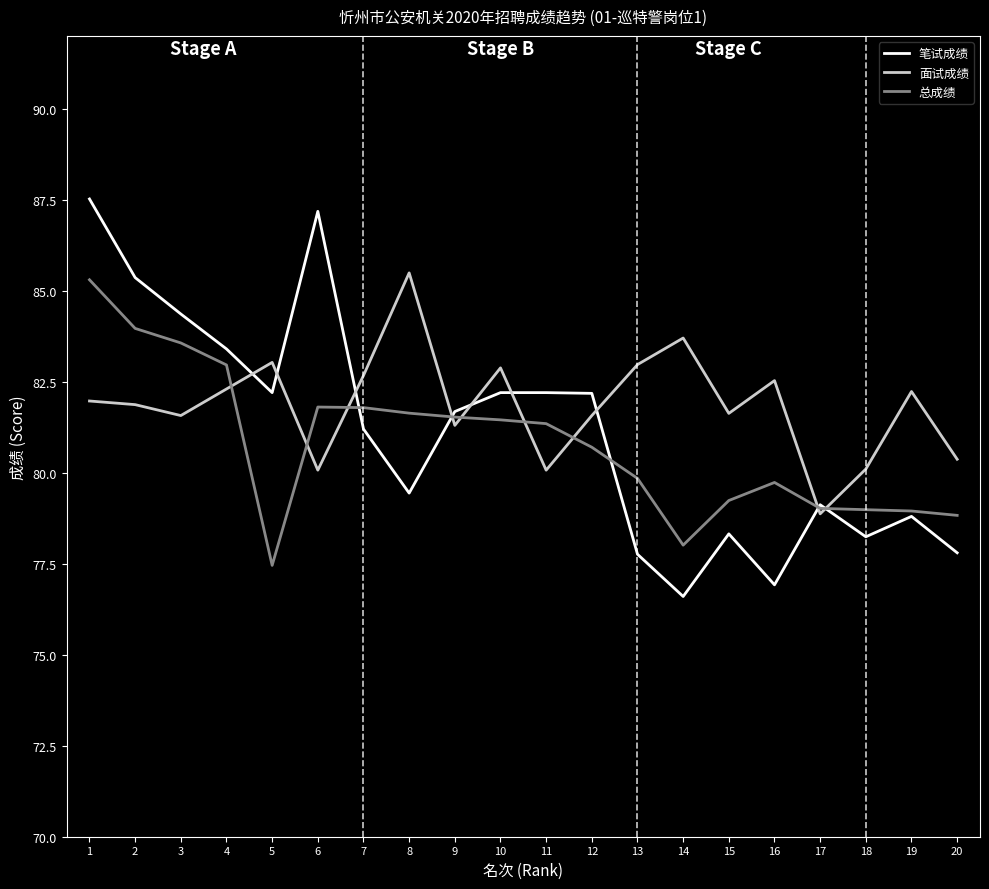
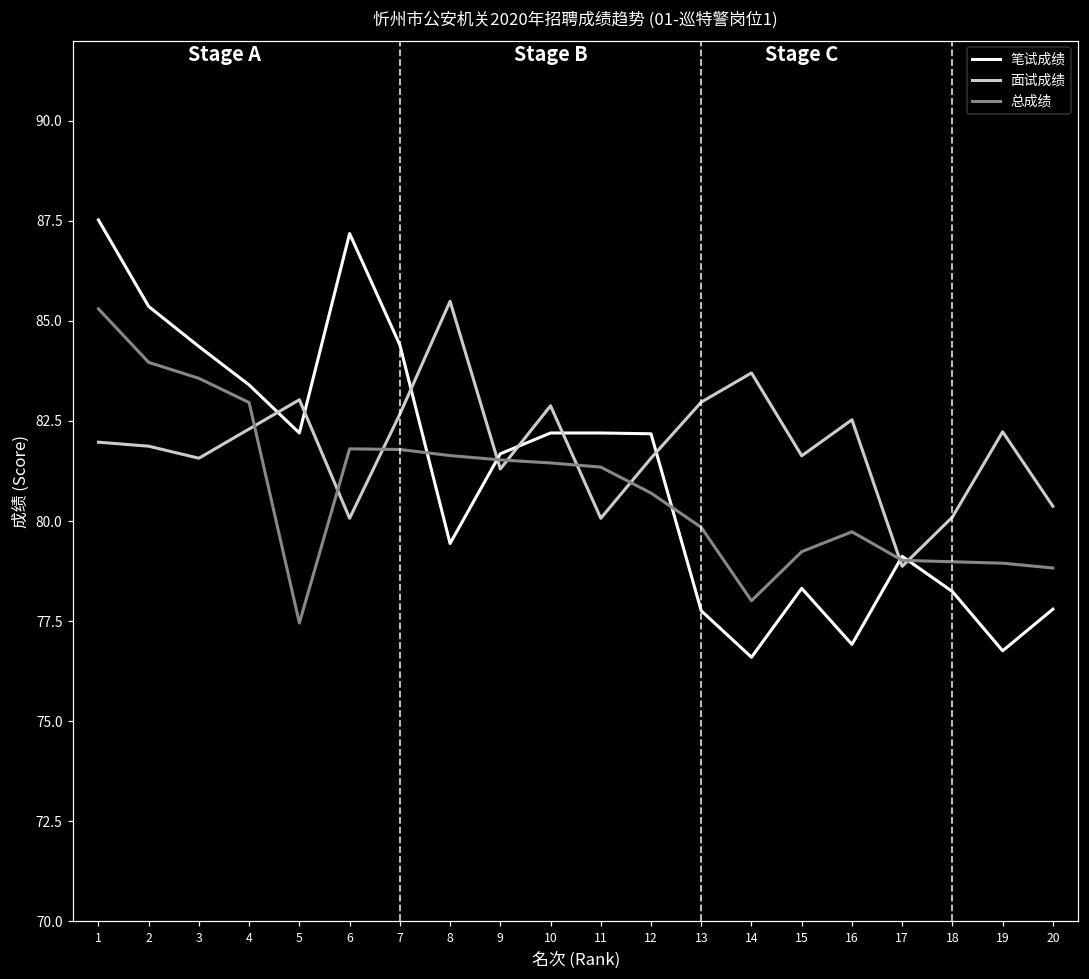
  {
    "笔试成绩": {
      "1": 87.5,
      "2": 85.4,
      "3": 84.4,
      "4": 83.4,
      "5": 82.2,
      "6": 87.2,
-     "7": 81.2,
+     "7": 84.4,
      "8": 79.4,
      "9": 81.7,
      "10": 82.2,
      "11": 82.2,
      "12": 82.2,
      "13": 77.8,
      "14": 76.6,
      "15": 78.3,
      "16": 76.9,
      "17": 79.1,
      "18": 78.2,
-     "19": 78.8,
+     "19": 76.8,
      "20": 77.8
    },
    "面试成绩": {
      "1": 82.0,
      "2": 81.9,
      "3": 81.6,
      "4": 82.3,
      "5": 83.0,
      "6": 80.1,
      "7": 82.7,
      "8": 85.5,
      "9": 81.3,
      "10": 82.9,
      "11": 80.1,
      "12": 81.6,
      "13": 83.0,
      "14": 83.7,
      "15": 81.6,
      "16": 82.5,
      "17": 78.9,
      "18": 80.1,
      "19": 82.2,
      "20": 80.4
    },
    "总成绩": {
      "1": 85.3,
      "2": 84.0,
      "3": 83.6,
      "4": 83.0,
      "5": 77.5,
      "6": 81.8,
      "7": 81.8,
      "8": 81.6,
      "9": 81.5,
      "10": 81.5,
      "11": 81.3,
      "12": 80.7,
      "13": 79.8,
      "14": 78.0,
      "15": 79.2,
      "16": 79.7,
      "17": 79.0,
      "18": 79.0,
      "19": 78.9,
      "20": 78.8
    }
  }
